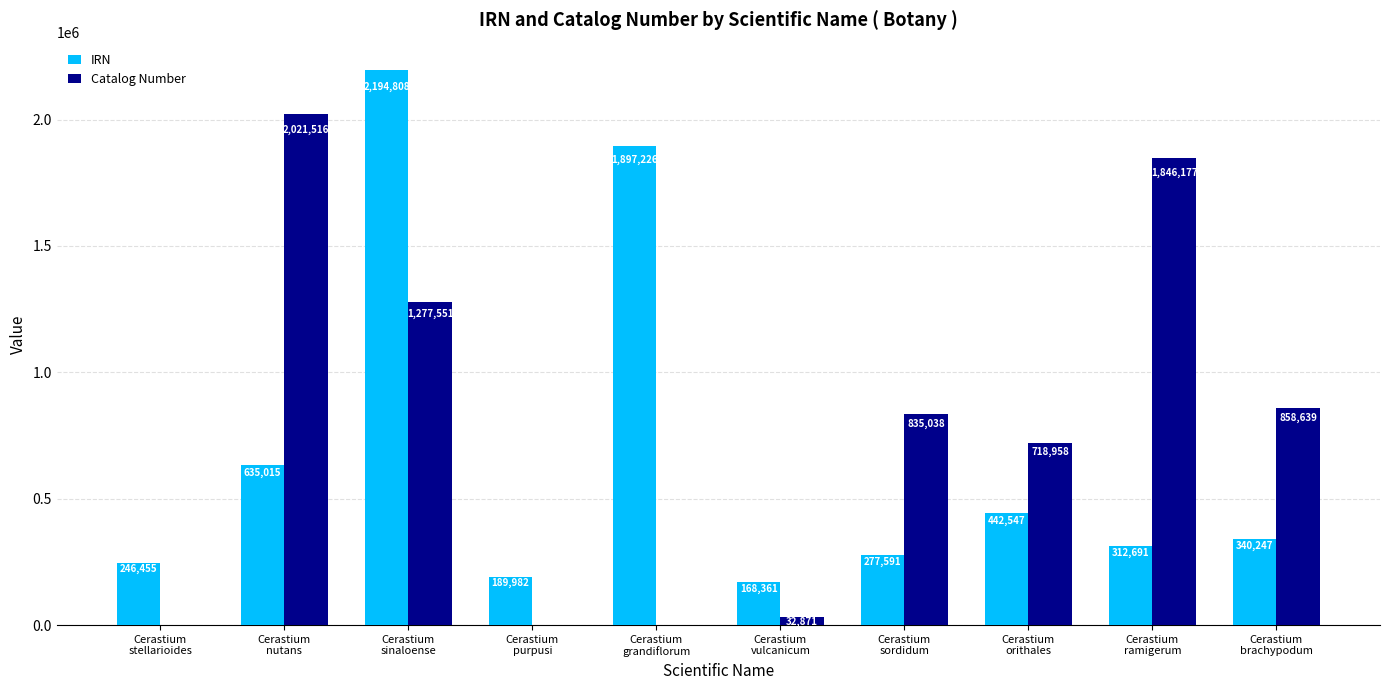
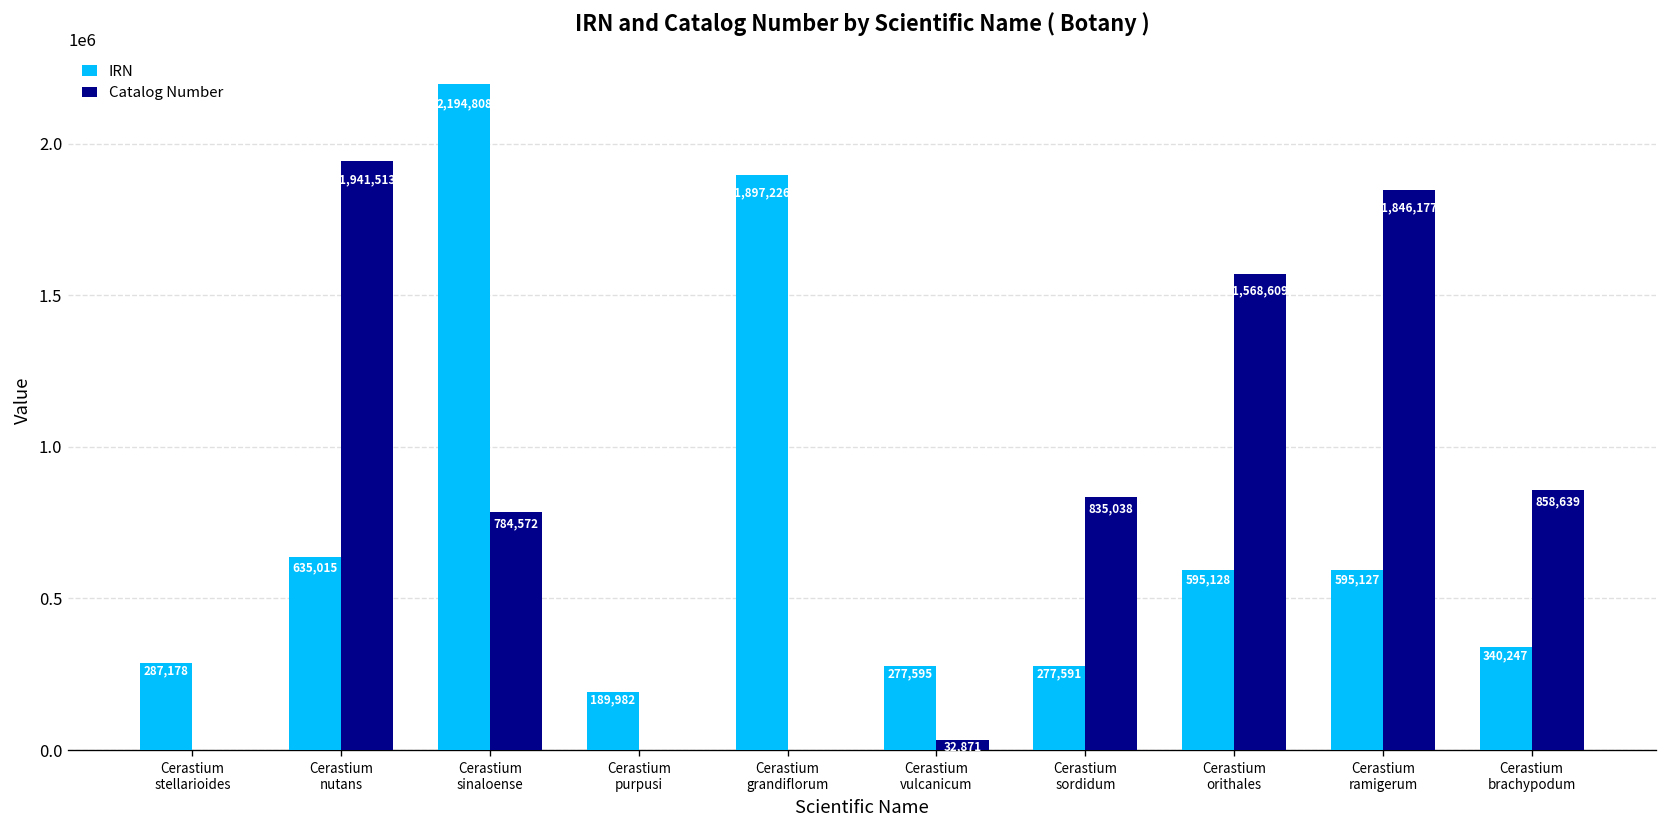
  {
    "IRN": {
-     "Cerastium stellarioides": "246,455",
+     "Cerastium stellarioides": "287,178",
      "Cerastium nutans": "635,015",
      "Cerastium sinaloense": "2,194,808",
      "Cerastium purpusi": "189,982",
      "Cerastium grandiflorum": "1,897,226",
-     "Cerastium vulcanicum": "168,361",
+     "Cerastium vulcanicum": "277,595",
      "Cerastium sordidum": "277,591",
-     "Cerastium orithales": "442,547",
-     "Cerastium ramigerum": "312,691",
+     "Cerastium orithales": "595,128",
+     "Cerastium ramigerum": "595,127",
      "Cerastium brachypodum": "340,247"
    },
    "Catalog Number": {
-     "Cerastium nutans": "2,021,516",
-     "Cerastium sinaloense": "1,277,551",
+     "Cerastium nutans": "1,941,513",
+     "Cerastium sinaloense": "784,572",
      "Cerastium vulcanicum": "32,871",
      "Cerastium sordidum": "835,038",
-     "Cerastium orithales": "718,958",
+     "Cerastium orithales": "1,568,609",
      "Cerastium ramigerum": "1,846,177",
      "Cerastium brachypodum": "858,639"
    }
  }
